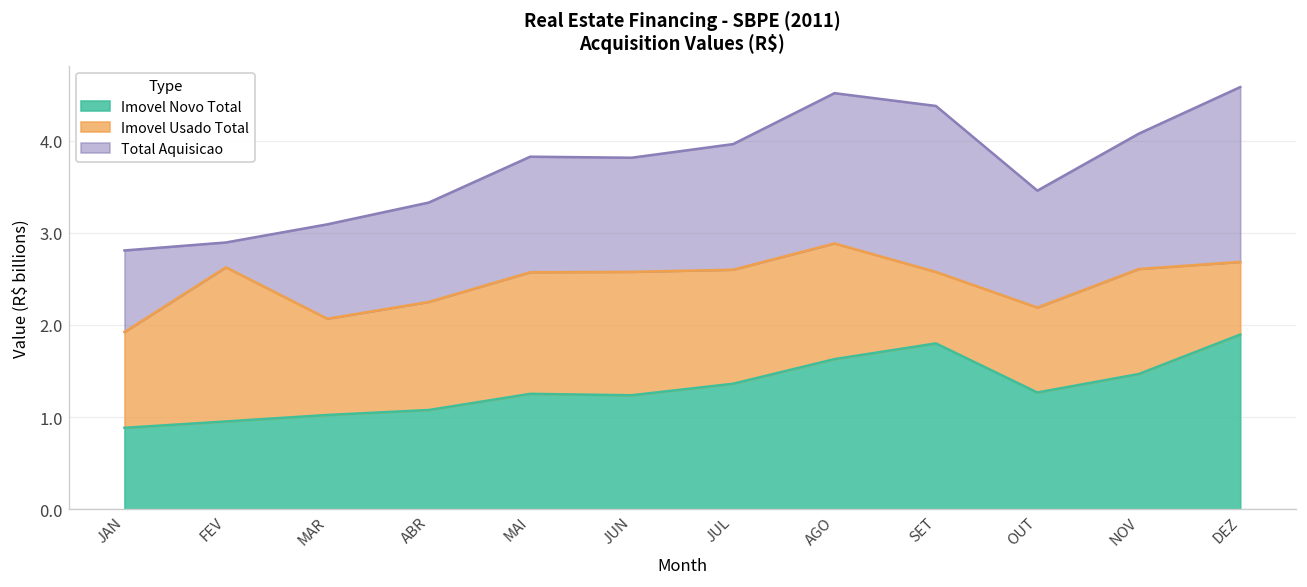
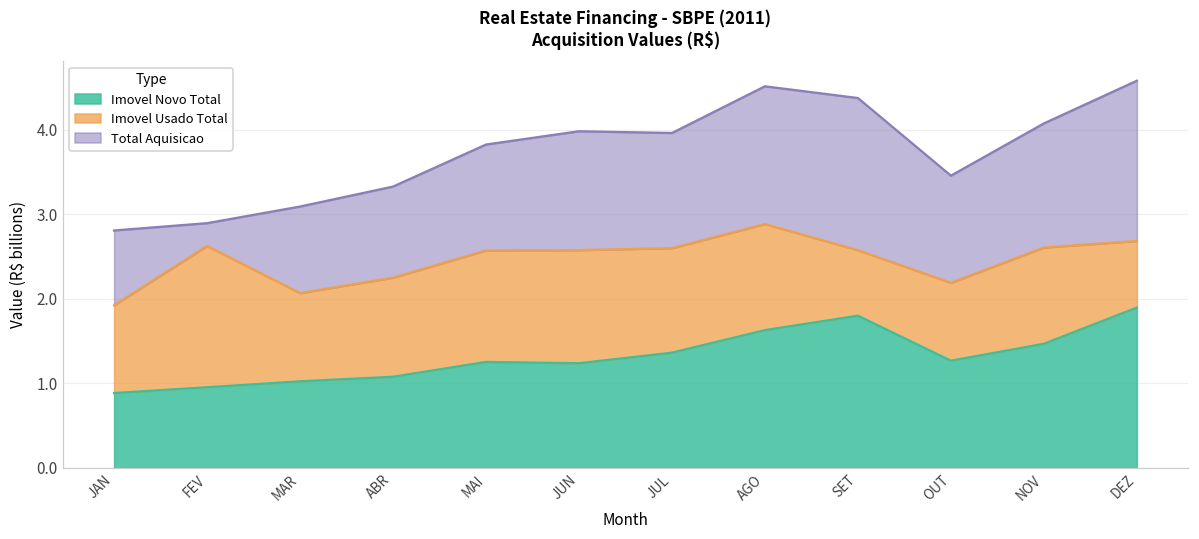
  {
    "Imovel Novo Total": {
      "JAN": 0.9,
      "FEV": 1.0,
      "MAR": 1.0,
      "ABR": 1.1,
      "MAI": 1.3,
      "JUN": 1.2,
      "JUL": 1.4,
      "AGO": 1.6,
      "SET": 1.8,
      "OUT": 1.3,
      "NOV": 1.5,
      "DEZ": 1.9
    },
    "Imovel Usado Total": {
      "JAN": 1.9,
      "FEV": 2.6,
      "MAR": 2.1,
      "ABR": 2.3,
      "MAI": 2.6,
      "JUN": 2.6,
      "JUL": 2.6,
      "AGO": 2.9,
      "SET": 2.6,
      "OUT": 2.2,
      "NOV": 2.6,
      "DEZ": 2.7
    },
    "Total Aquisicao": {
      "JAN": 2.8,
      "FEV": 2.9,
      "MAR": 3.1,
      "ABR": 3.3,
      "MAI": 3.8,
-     "JUN": 3.8,
+     "JUN": 4.0,
      "JUL": 4.0,
      "AGO": 4.5,
      "SET": 4.4,
      "OUT": 3.5,
      "NOV": 4.1,
      "DEZ": 4.6
    }
  }
